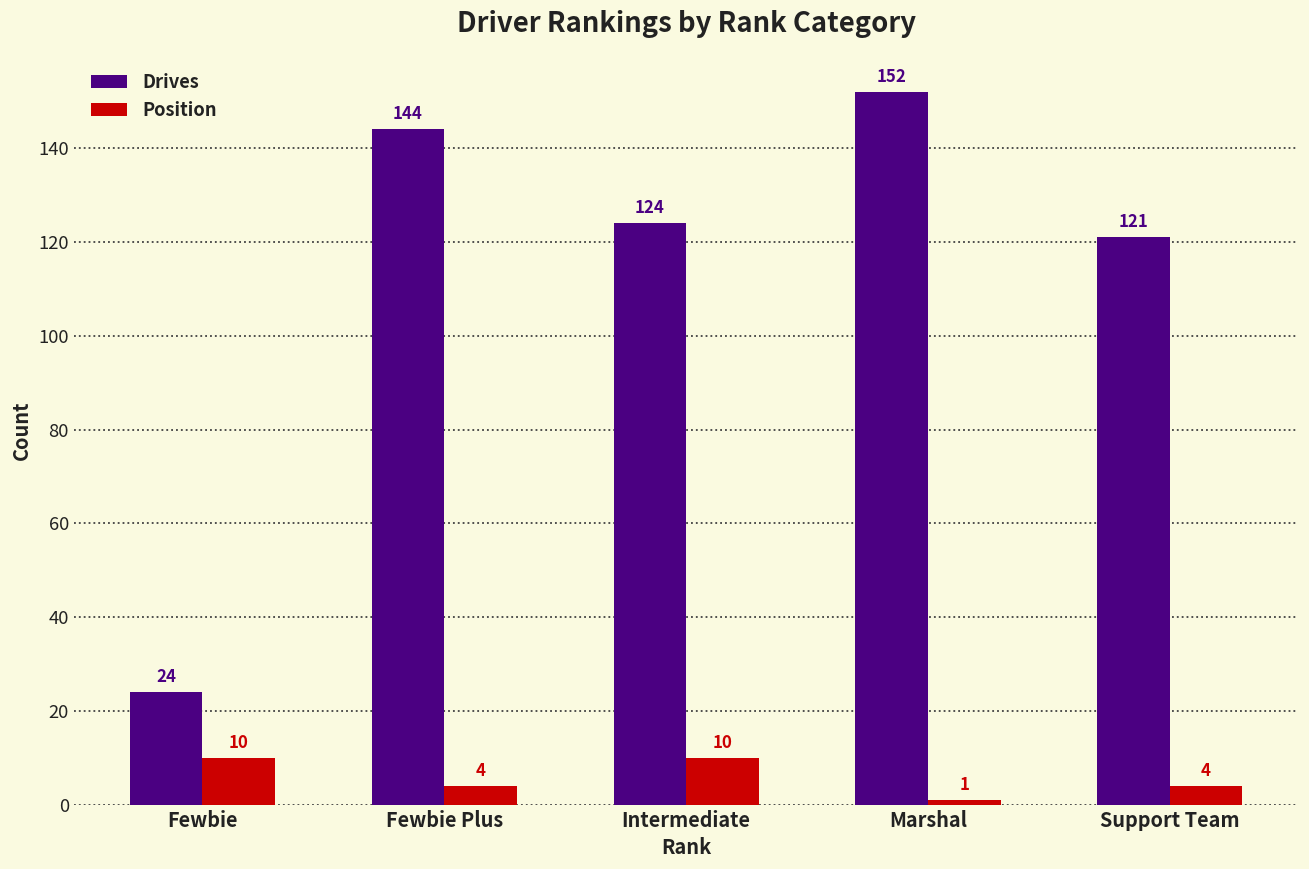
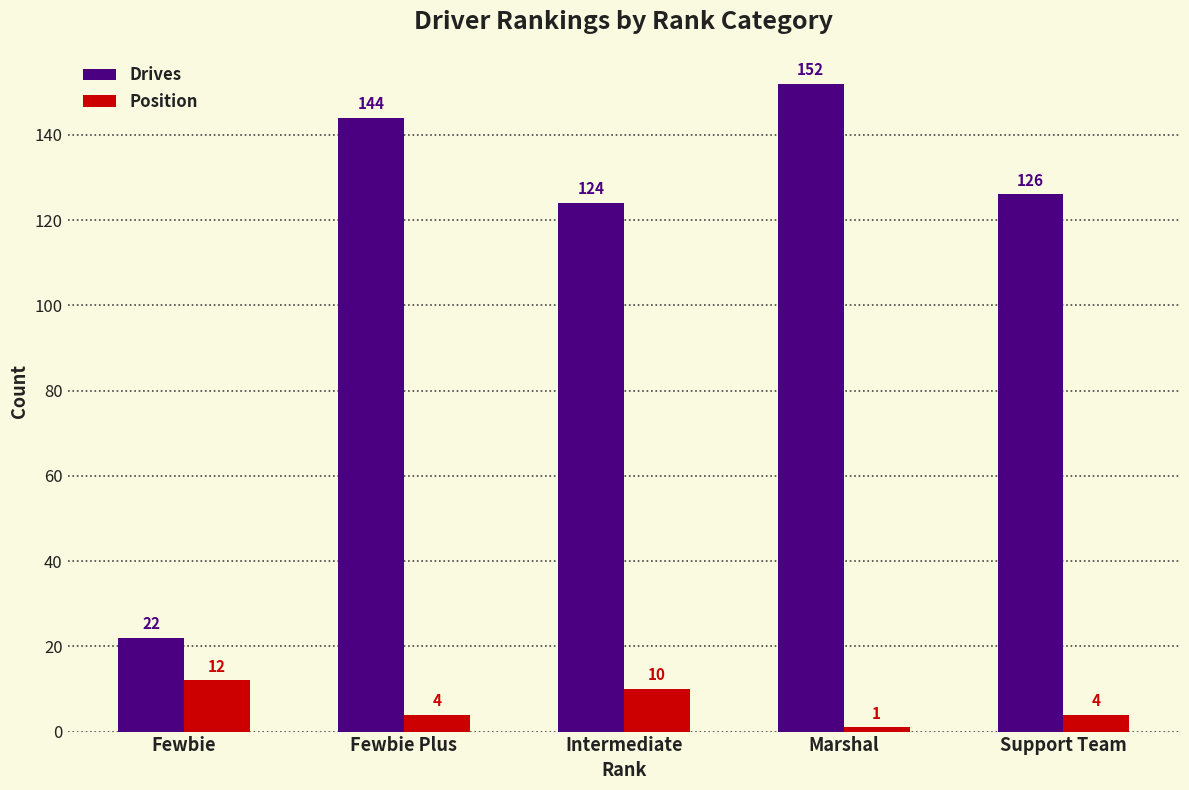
  {
    "Drives": {
-     "Fewbie": 24,
+     "Fewbie": 22,
      "Fewbie Plus": 144,
      "Intermediate": 124,
      "Marshal": 152,
-     "Support Team": 121
+     "Support Team": 126
    },
    "Position": {
-     "Fewbie": 10,
+     "Fewbie": 12,
      "Fewbie Plus": 4,
      "Intermediate": 10,
      "Marshal": 1,
      "Support Team": 4
    }
  }
